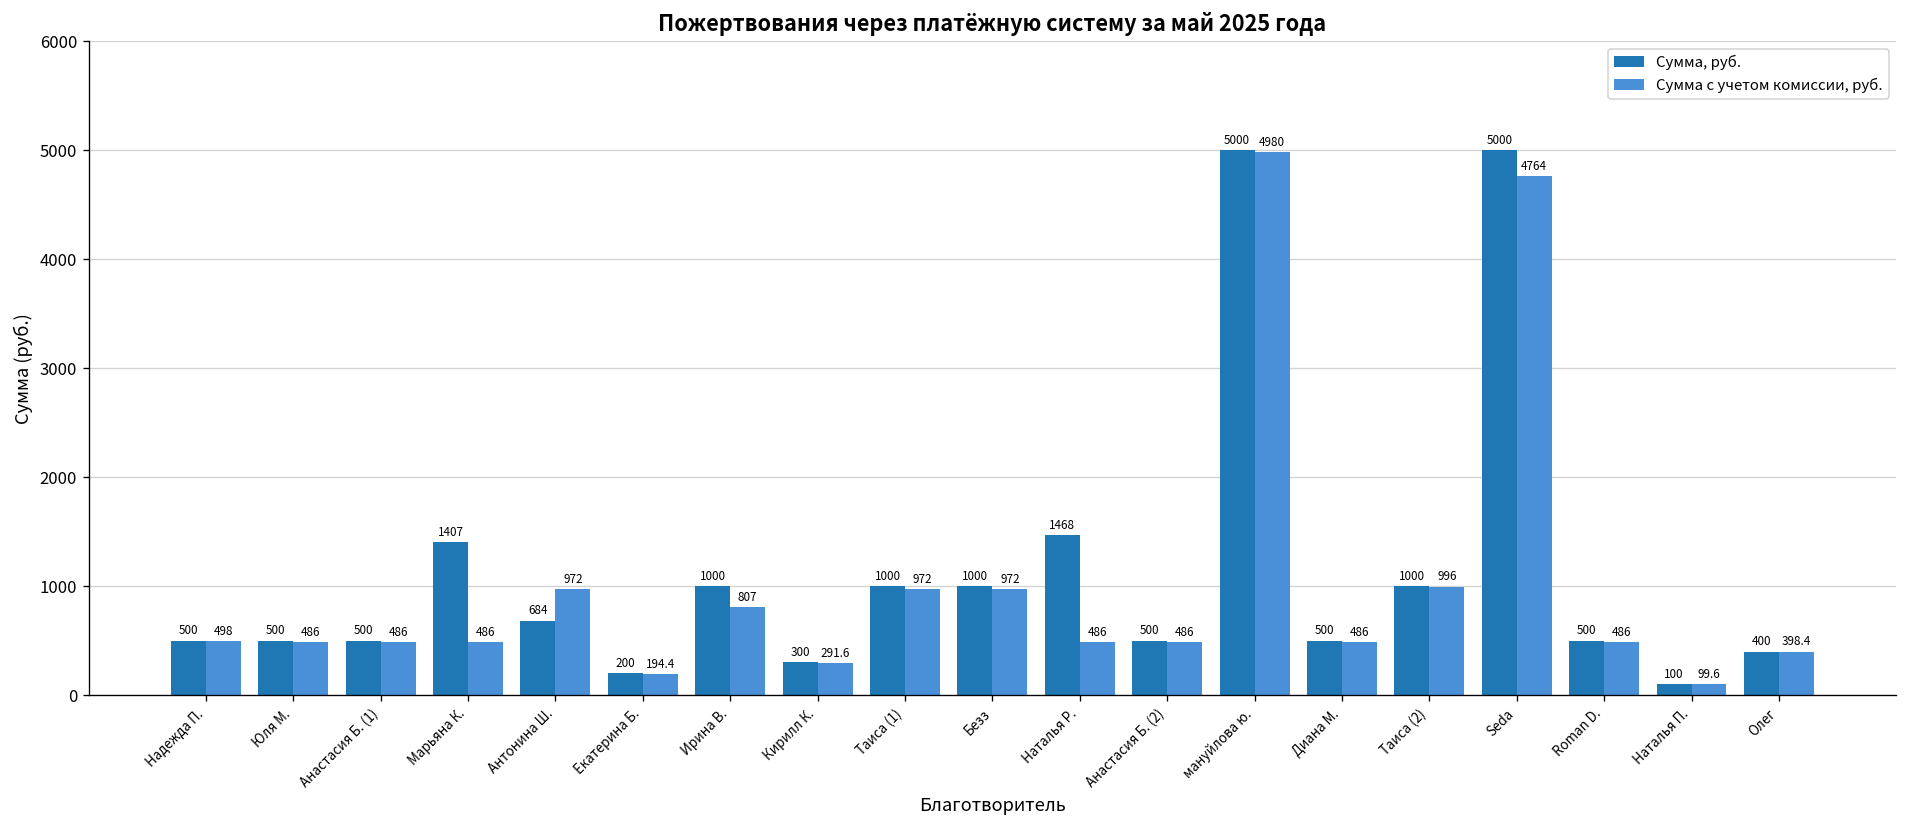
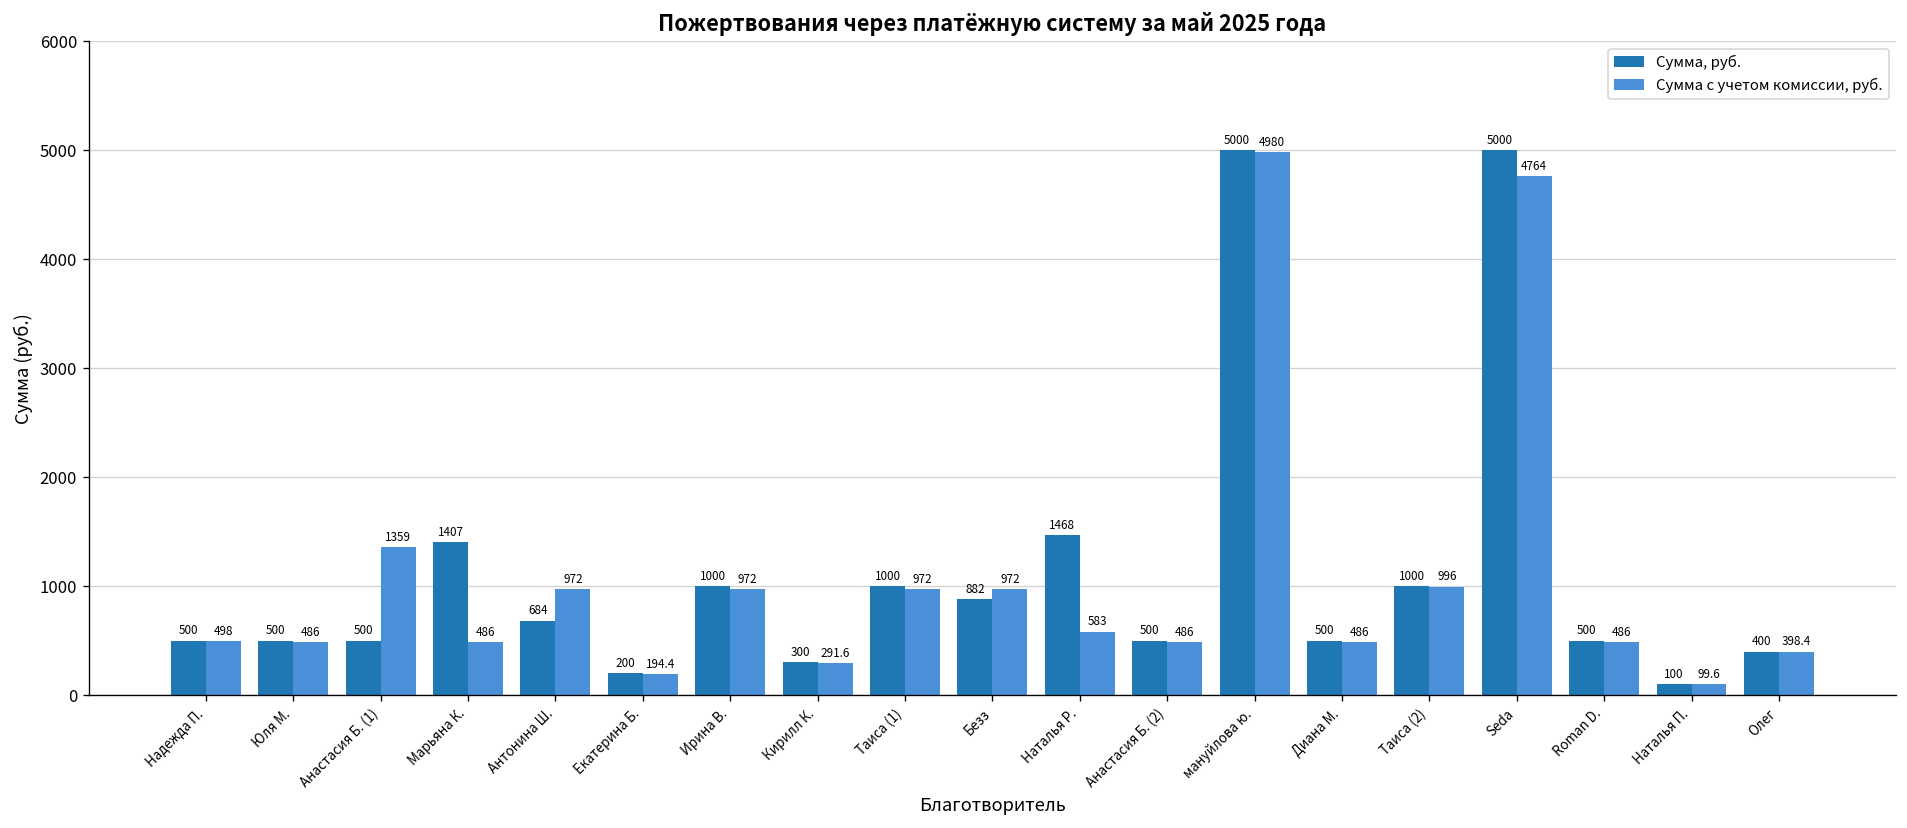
  {
    "Сумма, руб.": {
      "Надежда П.": 500,
      "Юля М.": 500,
      "Анастасия Б. (1)": 500,
      "Марьяна К.": 1407,
      "Антонина Ш.": 684,
      "Екатерина Б.": 200,
      "Ирина В.": 1000,
      "Кирилл К.": 300,
      "Таиса (1)": 1000,
-     "Безз": 1000,
+     "Безз": 882,
      "Наталья Р.": 1468,
      "Анастасия Б. (2)": 500,
      "мануйлова ю.": 5000,
      "Диана М.": 500,
      "Таиса (2)": 1000,
      "Seda": 5000,
      "Roman D.": 500,
      "Наталья П.": 100,
      "Олег": 400
    },
    "Сумма с учетом комиссии, руб.": {
      "Надежда П.": 498,
      "Юля М.": 486,
-     "Анастасия Б. (1)": 486,
+     "Анастасия Б. (1)": 1359,
      "Марьяна К.": 486,
      "Антонина Ш.": 972,
      "Екатерина Б.": 194.4,
-     "Ирина В.": 807,
+     "Ирина В.": 972,
      "Кирилл К.": 291.6,
      "Таиса (1)": 972,
      "Безз": 972,
-     "Наталья Р.": 486,
+     "Наталья Р.": 583,
      "Анастасия Б. (2)": 486,
      "мануйлова ю.": 4980,
      "Диана М.": 486,
      "Таиса (2)": 996,
      "Seda": 4764,
      "Roman D.": 486,
      "Наталья П.": 99.6,
      "Олег": 398.4
    }
  }
